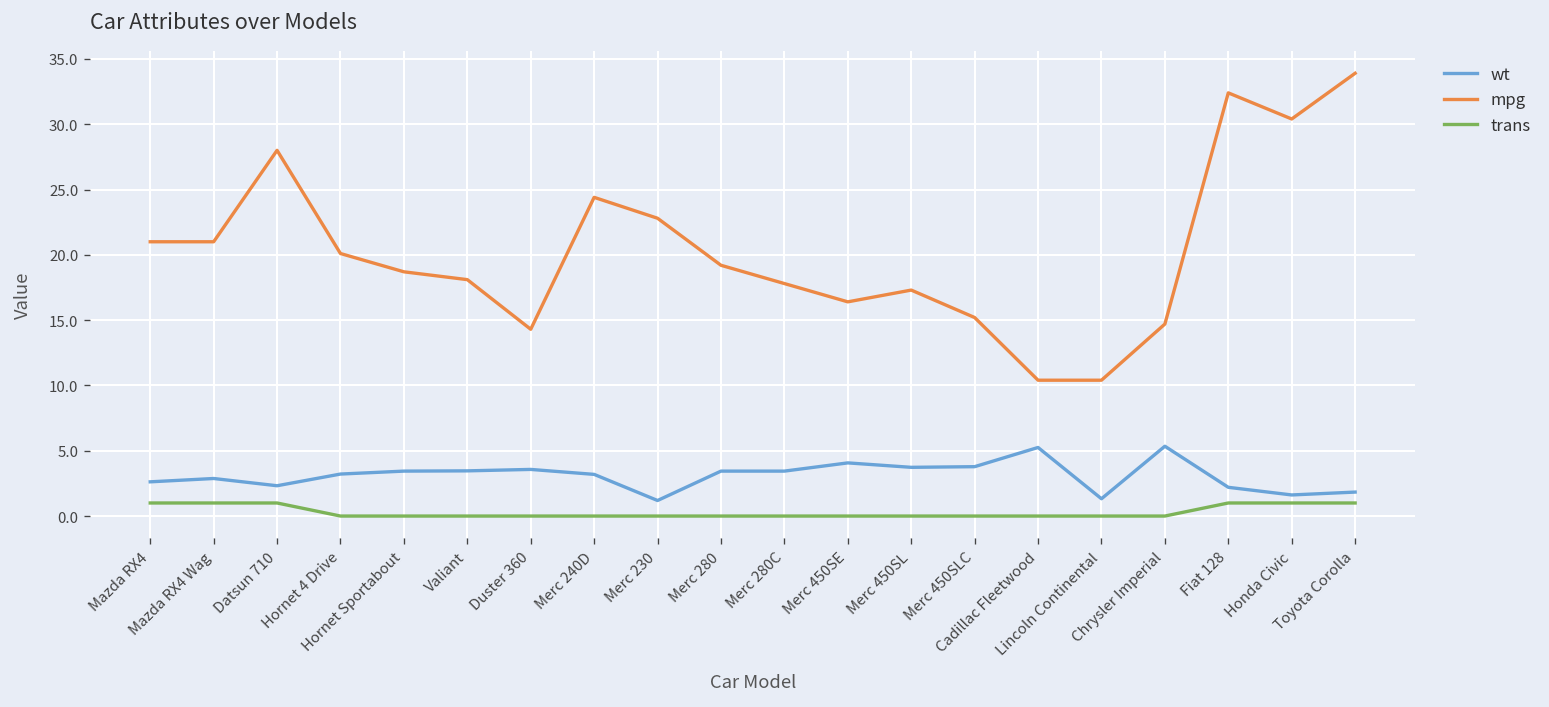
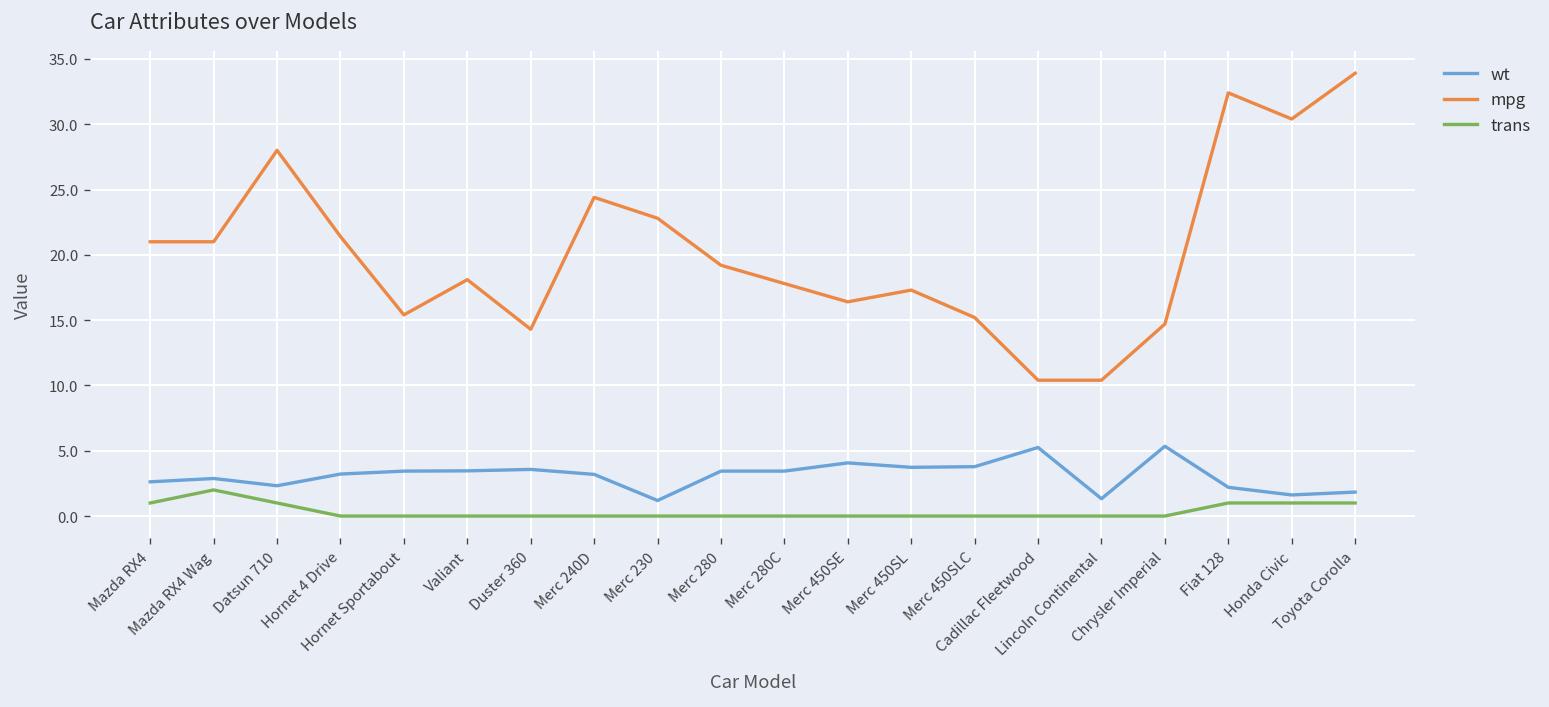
  {
    "wt": {
      "Mazda RX4": 2.6,
      "Mazda RX4 Wag": 2.9,
      "Datsun 710": 2.3,
      "Hornet 4 Drive": 3.2,
      "Hornet Sportabout": 3.4,
      "Valiant": 3.5,
      "Duster 360": 3.6,
      "Merc 240D": 3.2,
      "Merc 230": 1.2,
      "Merc 280": 3.4,
      "Merc 280C": 3.4,
      "Merc 450SE": 4.1,
      "Merc 450SL": 3.7,
      "Merc 450SLC": 3.8,
      "Cadillac Fleetwood": 5.3,
      "Lincoln Continental": 1.3,
      "Chrysler Imperial": 5.3,
      "Fiat 128": 2.2,
      "Honda Civic": 1.6,
      "Toyota Corolla": 1.8
    },
    "mpg": {
      "Mazda RX4": 21.0,
      "Mazda RX4 Wag": 21.0,
      "Datsun 710": 28.0,
-     "Hornet 4 Drive": 20.1,
-     "Hornet Sportabout": 18.7,
+     "Hornet 4 Drive": 21.4,
+     "Hornet Sportabout": 15.4,
      "Valiant": 18.1,
      "Duster 360": 14.3,
      "Merc 240D": 24.4,
      "Merc 230": 22.8,
      "Merc 280": 19.2,
      "Merc 280C": 17.8,
      "Merc 450SE": 16.4,
      "Merc 450SL": 17.3,
      "Merc 450SLC": 15.2,
      "Cadillac Fleetwood": 10.4,
      "Lincoln Continental": 10.4,
      "Chrysler Imperial": 14.7,
      "Fiat 128": 32.4,
      "Honda Civic": 30.4,
      "Toyota Corolla": 33.9
    },
    "trans": {
      "Mazda RX4": 1,
-     "Mazda RX4 Wag": 1,
+     "Mazda RX4 Wag": 2,
      "Datsun 710": 1,
      "Hornet 4 Drive": 0,
      "Hornet Sportabout": 0,
      "Valiant": 0,
      "Duster 360": 0,
      "Merc 240D": 0,
      "Merc 230": 0,
      "Merc 280": 0,
      "Merc 280C": 0,
      "Merc 450SE": 0,
      "Merc 450SL": 0,
      "Merc 450SLC": 0,
      "Cadillac Fleetwood": 0,
      "Lincoln Continental": 0,
      "Chrysler Imperial": 0,
      "Fiat 128": 1,
      "Honda Civic": 1,
      "Toyota Corolla": 1
    }
  }
